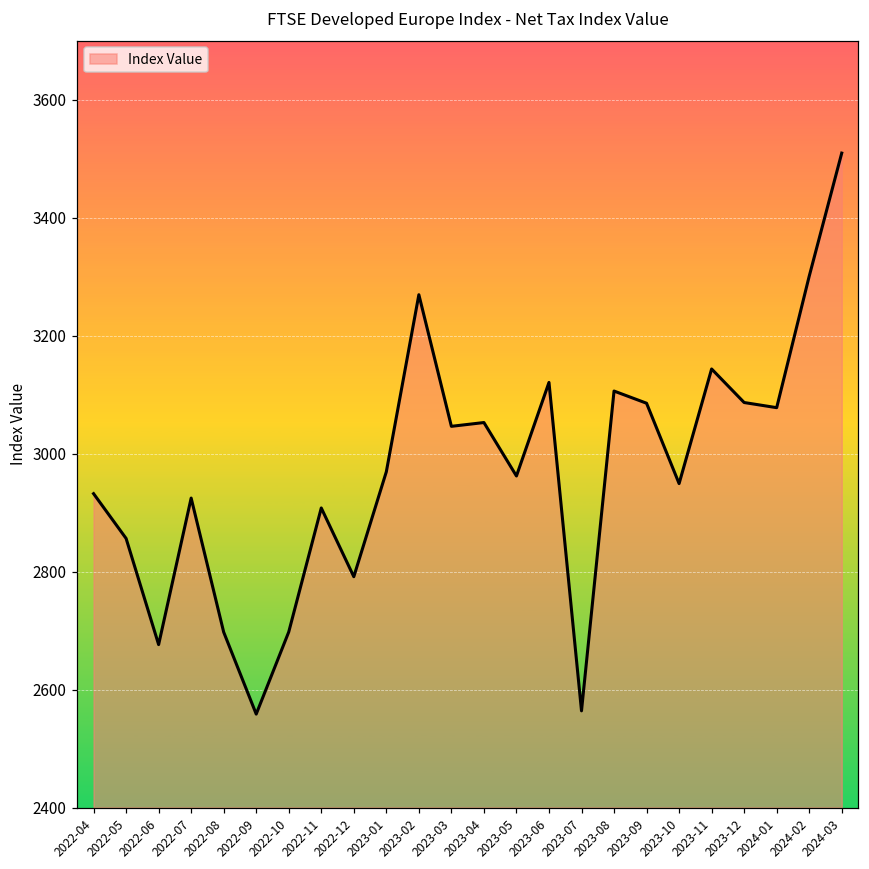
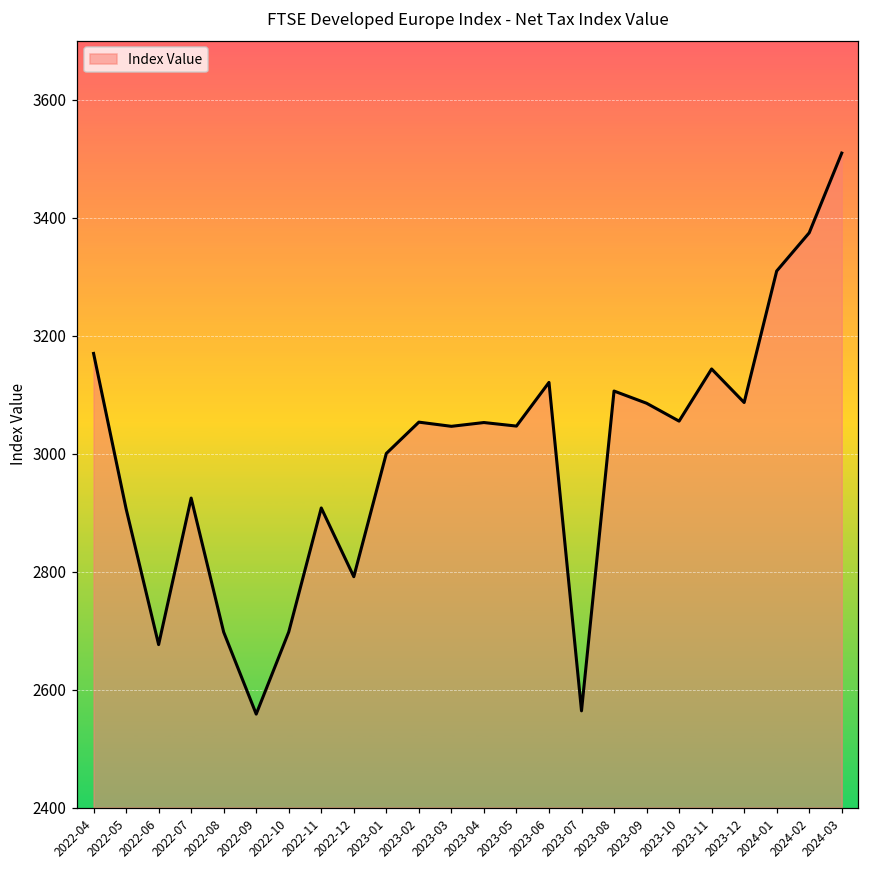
  {
-   "2022-04": 2930,
-   "2022-05": 2860,
+   "2022-04": 3170,
+   "2022-05": 2910,
    "2022-06": 2680,
    "2022-07": 2920,
    "2022-08": 2700,
    "2022-09": 2560,
    "2022-10": 2700,
    "2022-11": 2910,
    "2022-12": 2790,
-   "2023-01": 2970,
-   "2023-02": 3270,
+   "2023-01": 3000,
+   "2023-02": 3050,
    "2023-03": 3050,
    "2023-04": 3050,
-   "2023-05": 2960,
+   "2023-05": 3050,
    "2023-06": 3120,
    "2023-07": 2560,
    "2023-08": 3110,
    "2023-09": 3090,
-   "2023-10": 2950,
+   "2023-10": 3050,
    "2023-11": 3140,
    "2023-12": 3090,
-   "2024-01": 3080,
-   "2024-02": 3300,
+   "2024-01": 3310,
+   "2024-02": 3370,
    "2024-03": 3510
  }
